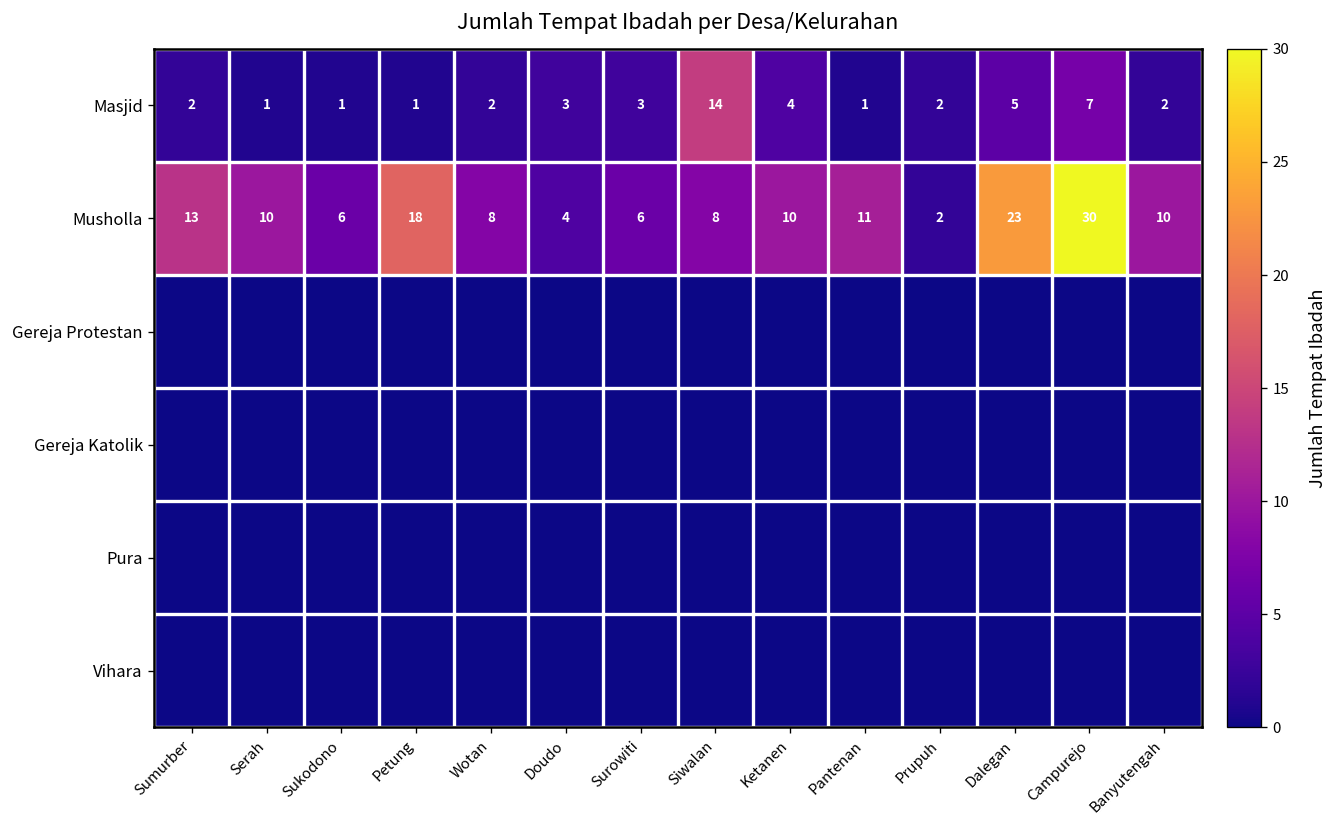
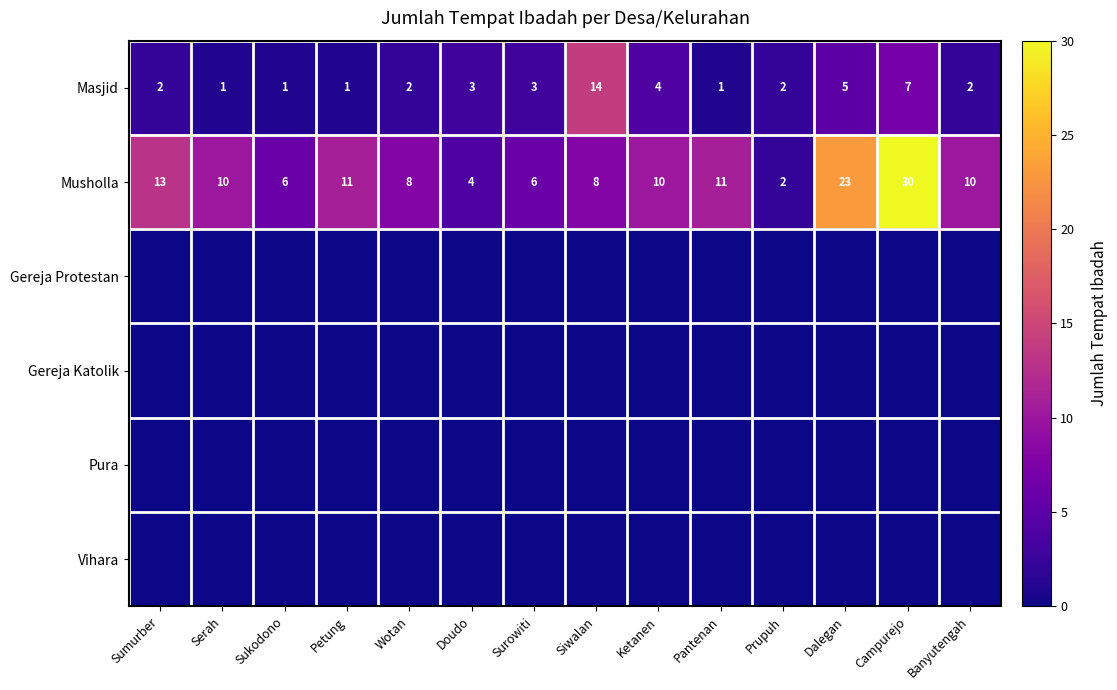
  {
    "Masjid": {
      "Sumurber": 2,
      "Serah": 1,
      "Sukodono": 1,
      "Petung": 1,
      "Wotan": 2,
      "Doudo": 3,
      "Surowiti": 3,
      "Siwalan": 14,
      "Ketanen": 4,
      "Pantenan": 1,
      "Prupuh": 2,
      "Dalegan": 5,
      "Campurejo": 7,
      "Banyutengah": 2
    },
    "Musholla": {
      "Sumurber": 13,
      "Serah": 10,
      "Sukodono": 6,
-     "Petung": 18,
+     "Petung": 11,
      "Wotan": 8,
      "Doudo": 4,
      "Surowiti": 6,
      "Siwalan": 8,
      "Ketanen": 10,
      "Pantenan": 11,
      "Prupuh": 2,
      "Dalegan": 23,
      "Campurejo": 30,
      "Banyutengah": 10
    }
  }
